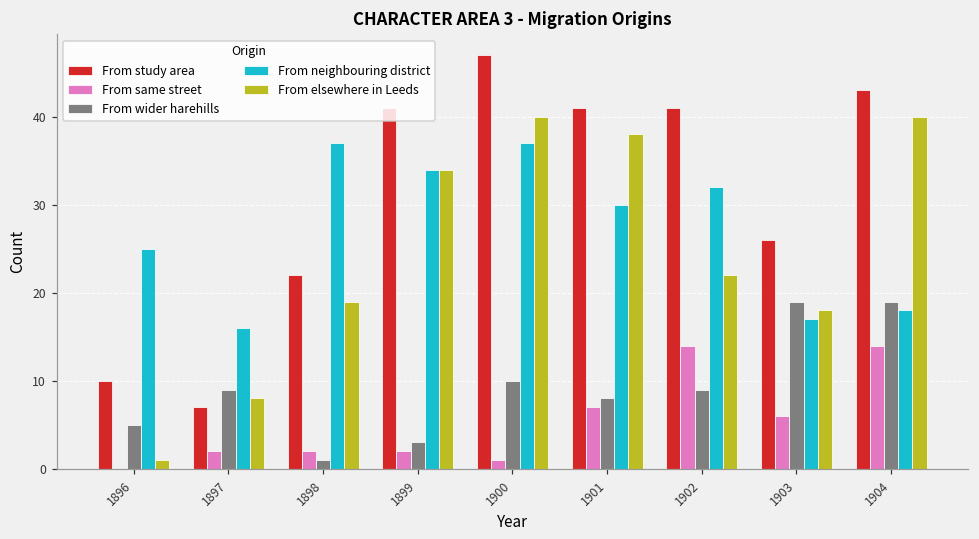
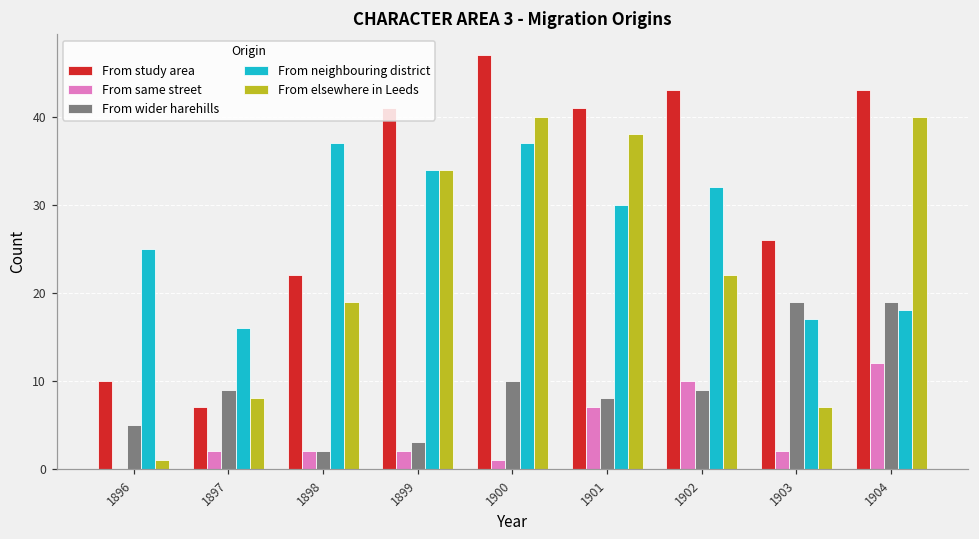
  {
    "From study area": {
      "1896": 10,
      "1897": 7,
      "1898": 22,
      "1900": 47,
      "1901": 41,
-     "1902": 41,
+     "1902": 43,
      "1903": 26,
      "1904": 43
    },
    "From same street": {
      "1896": 0,
      "1897": 2,
      "1898": 2,
      "1899": 2,
      "1900": 1,
      "1901": 7,
-     "1902": 14,
-     "1903": 6,
-     "1904": 14
+     "1902": 10,
+     "1903": 2,
+     "1904": 12
    },
    "From wider harehills": {
      "1896": 5,
      "1897": 9,
-     "1898": 1,
+     "1898": 2,
      "1899": 3,
      "1900": 10,
      "1901": 8,
      "1902": 9,
      "1903": 19,
      "1904": 19
    },
    "From neighbouring district": {
      "1896": 25,
      "1897": 16,
      "1898": 37,
      "1899": 34,
      "1900": 37,
      "1901": 30,
      "1902": 32,
      "1903": 17,
      "1904": 18
    },
    "From elsewhere in Leeds": {
      "1896": 1,
      "1897": 8,
      "1898": 19,
      "1899": 34,
      "1900": 40,
      "1901": 38,
      "1902": 22,
-     "1903": 18,
+     "1903": 7,
      "1904": 40
    }
  }
